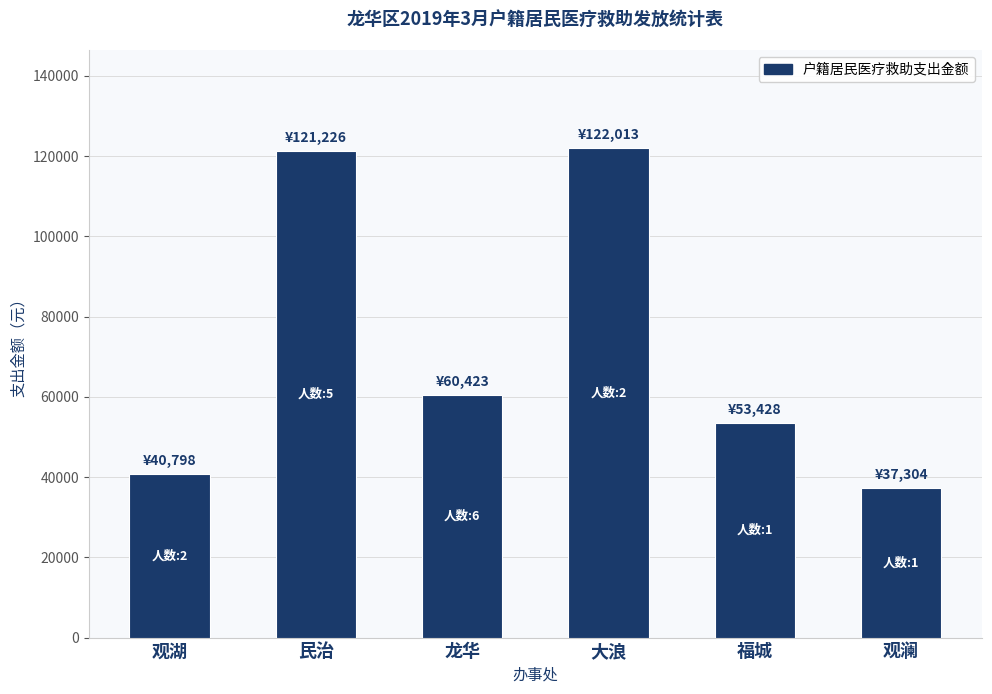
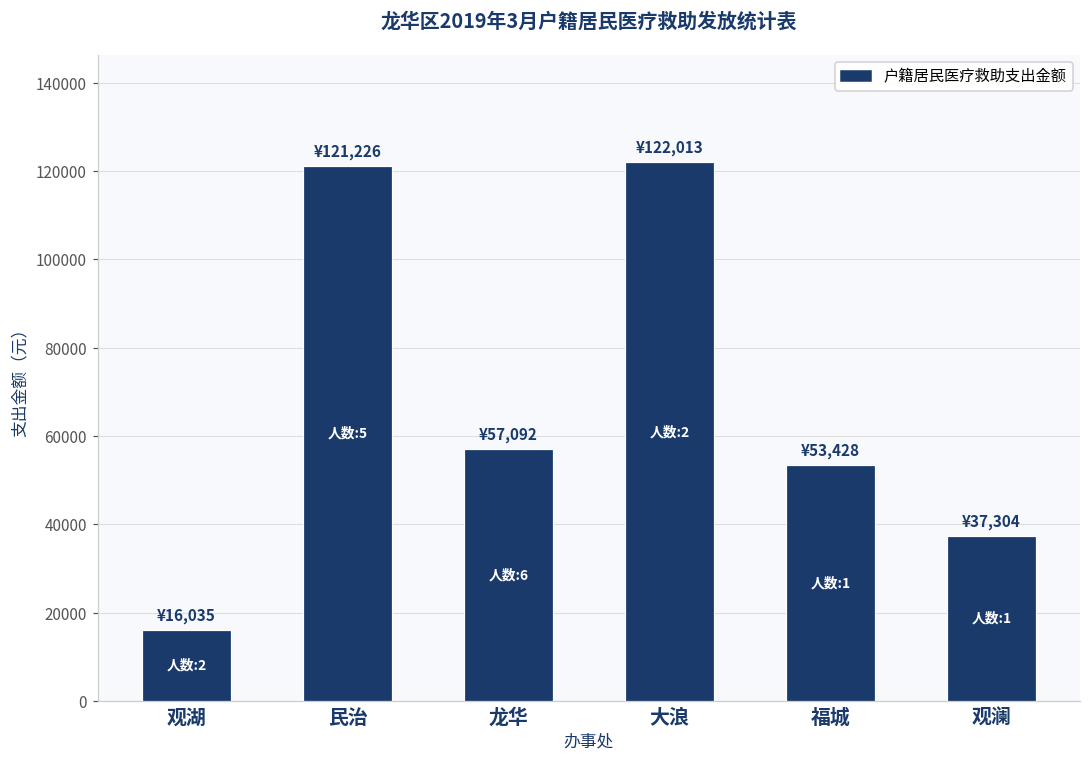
  {
-   "观湖": "¥40,798",
+   "观湖": "¥16,035",
    "民治": "¥121,226",
-   "龙华": "¥60,423",
+   "龙华": "¥57,092",
    "大浪": "¥122,013",
    "福城": "¥53,428",
    "观澜": "¥37,304"
  }
